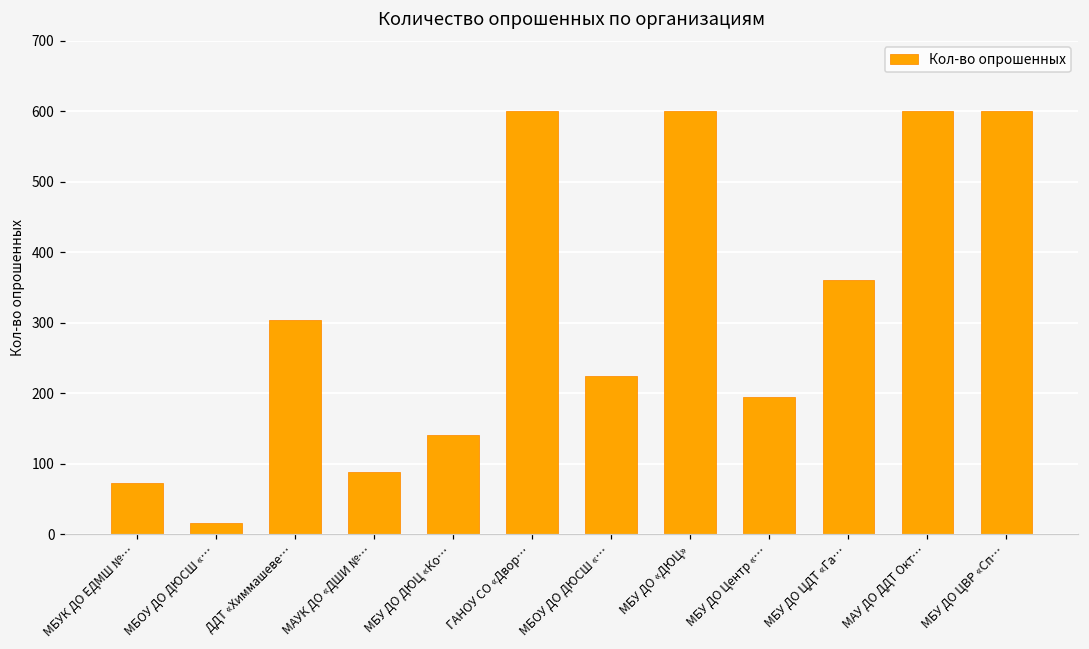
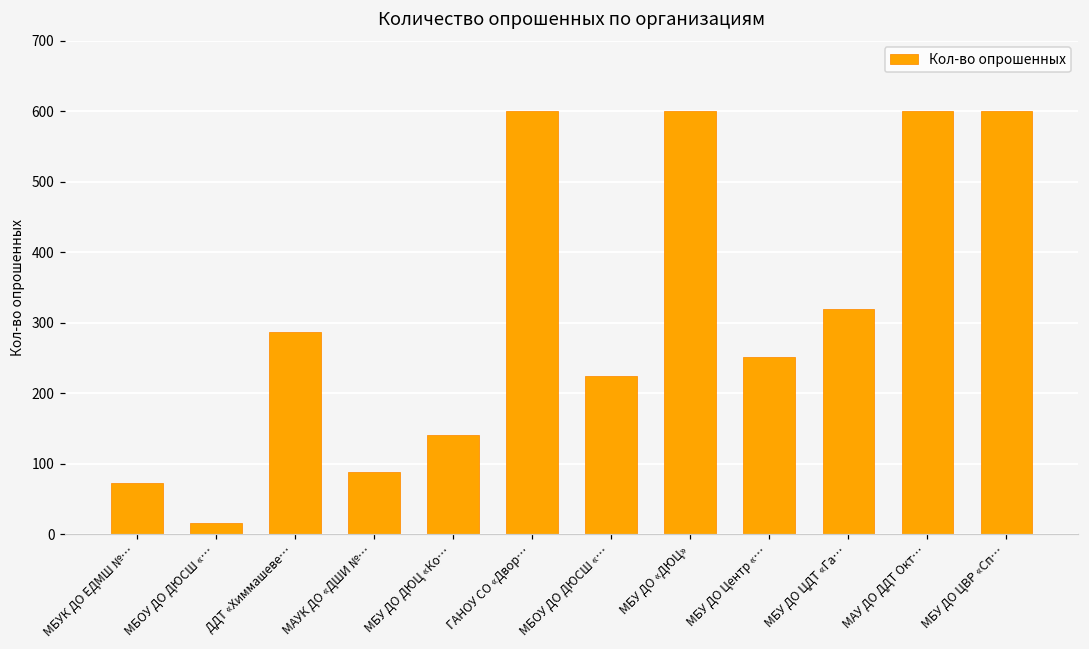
  {
    "МБУК ДО ЕДМШ №…": 70,
-   "ДДТ «Химмашеве…": 300,
+   "ДДТ «Химмашеве…": 290,
    "МАУК ДО «ДШИ №…": 90,
    "МБУ ДО ДЮЦ «Ко…": 140,
    "ГАНОУ СО «Двор…": 600,
    "МБУ ДО «ДЮЦ»": 600,
-   "МБУ ДО Центр «…": 200,
-   "МБУ ДО ЦДТ «Га…": 360,
+   "МБУ ДО Центр «…": 250,
+   "МБУ ДО ЦДТ «Га…": 320,
    "МАУ ДО ДДТ Окт…": 600,
    "МБУ ДО ЦВР «Сп…": 600
  }
